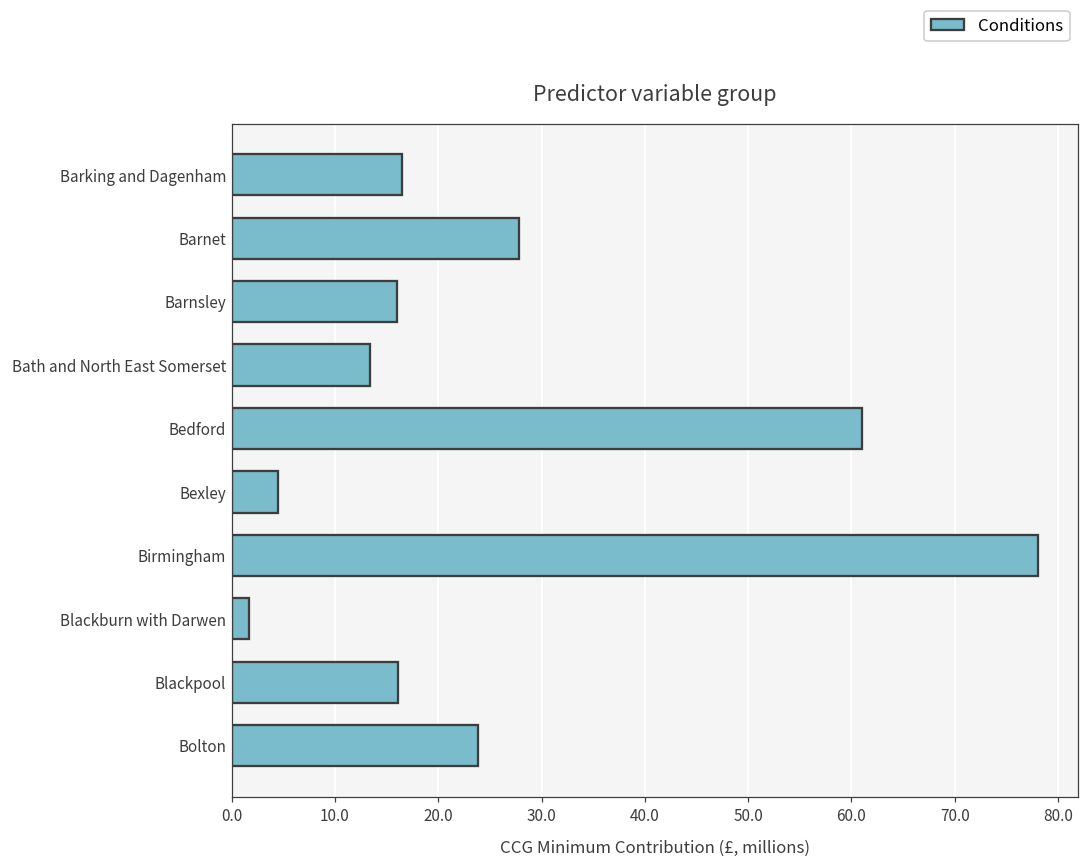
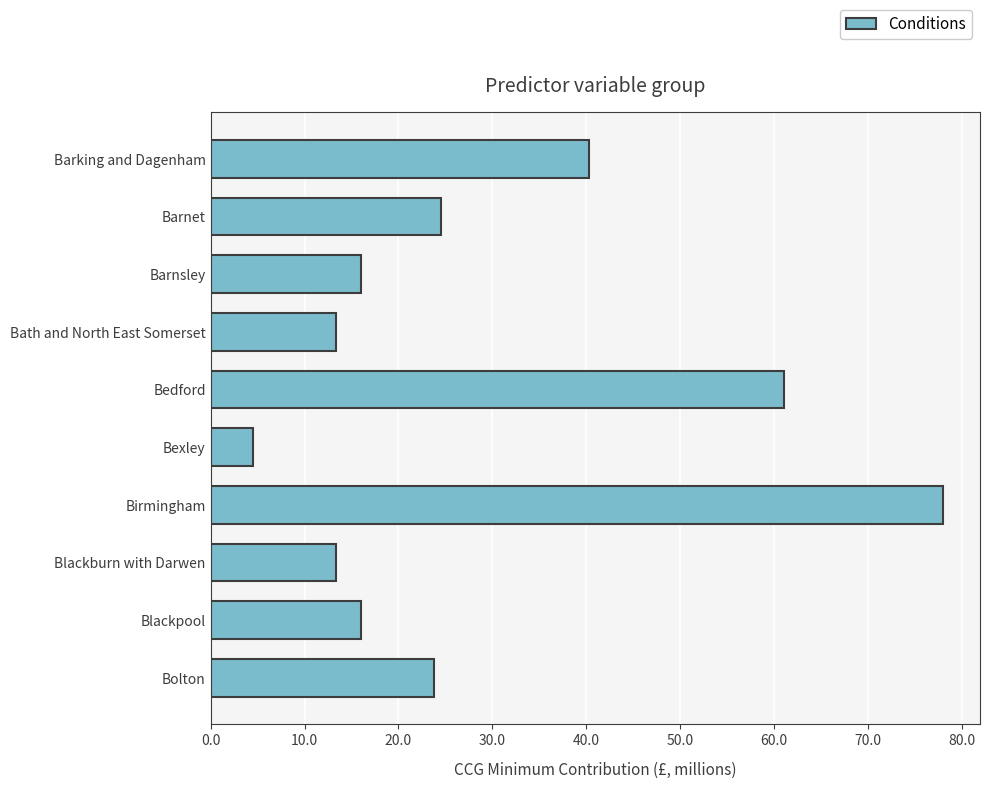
  {
-   "Barking and Dagenham": 17,
-   "Barnet": 28,
+   "Barking and Dagenham": 40,
+   "Barnet": 25,
    "Barnsley": 16,
    "Bath and North East Somerset": 13,
    "Bedford": 61,
    "Bexley": 5,
    "Birmingham": 78,
-   "Blackburn with Darwen": 2,
+   "Blackburn with Darwen": 13,
    "Blackpool": 16,
    "Bolton": 24
  }
